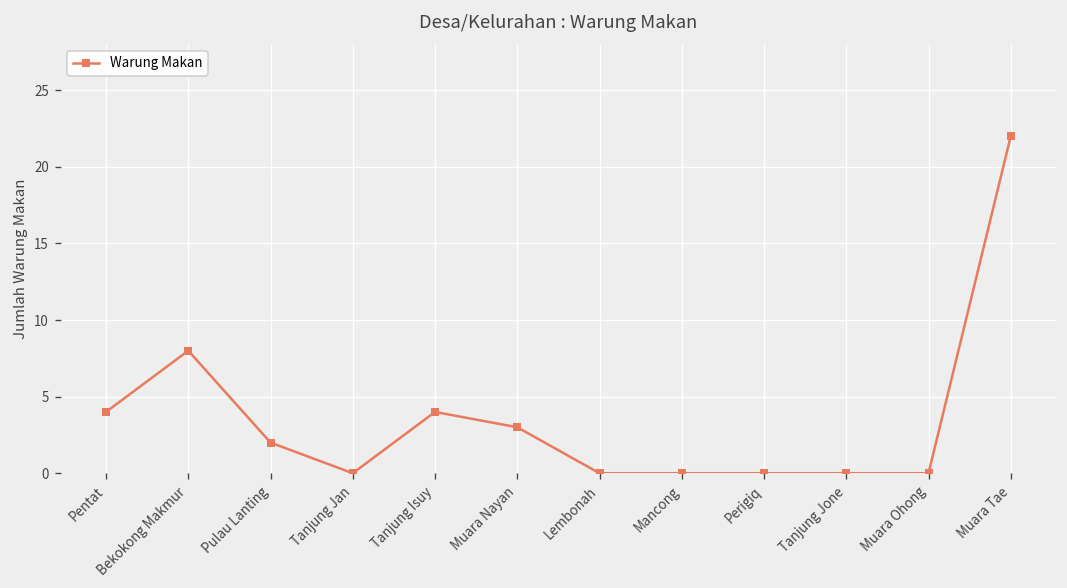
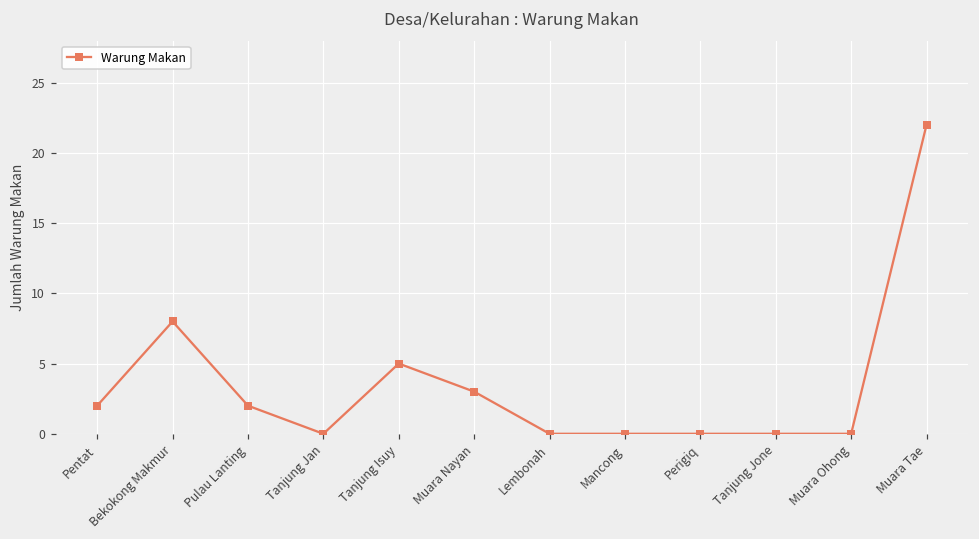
  {
-   "Pentat": 4,
+   "Pentat": 2,
    "Bekokong Makmur": 8,
    "Pulau Lanting": 2,
    "Tanjung Jan": 0,
-   "Tanjung Isuy": 4,
+   "Tanjung Isuy": 5,
    "Muara Nayan": 3,
    "Lembonah": 0,
    "Mancong": 0,
    "Perigiq": 0,
    "Tanjung Jone": 0,
    "Muara Ohong": 0,
    "Muara Tae": 22
  }
